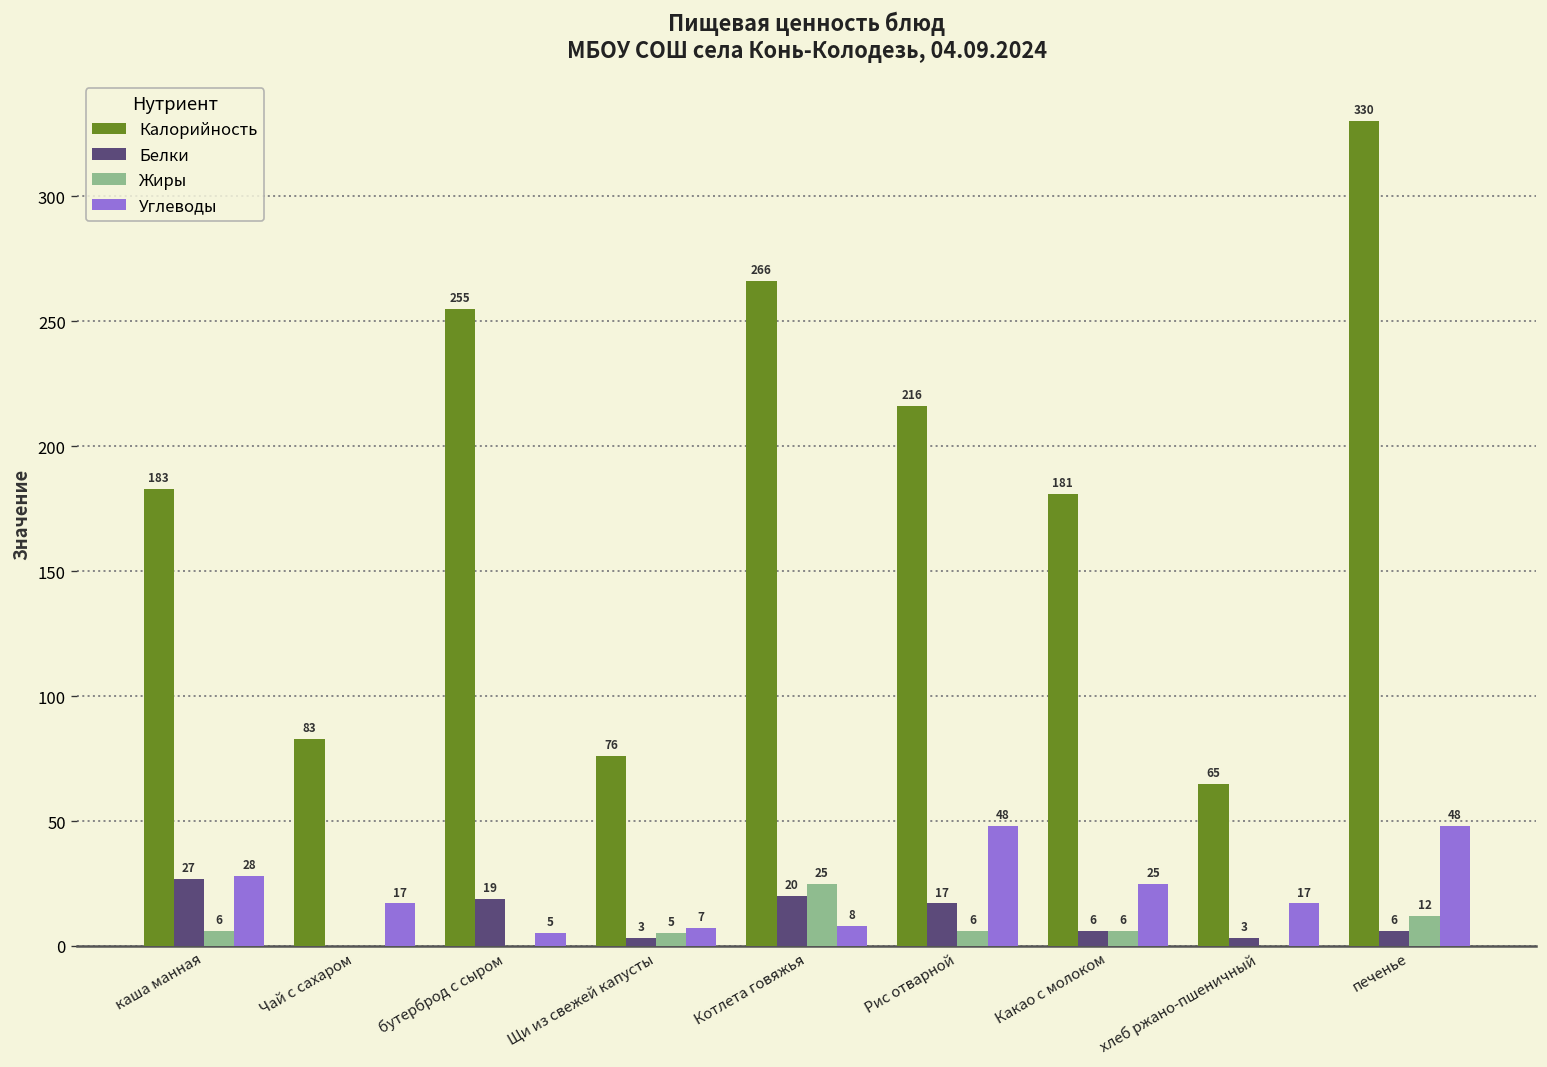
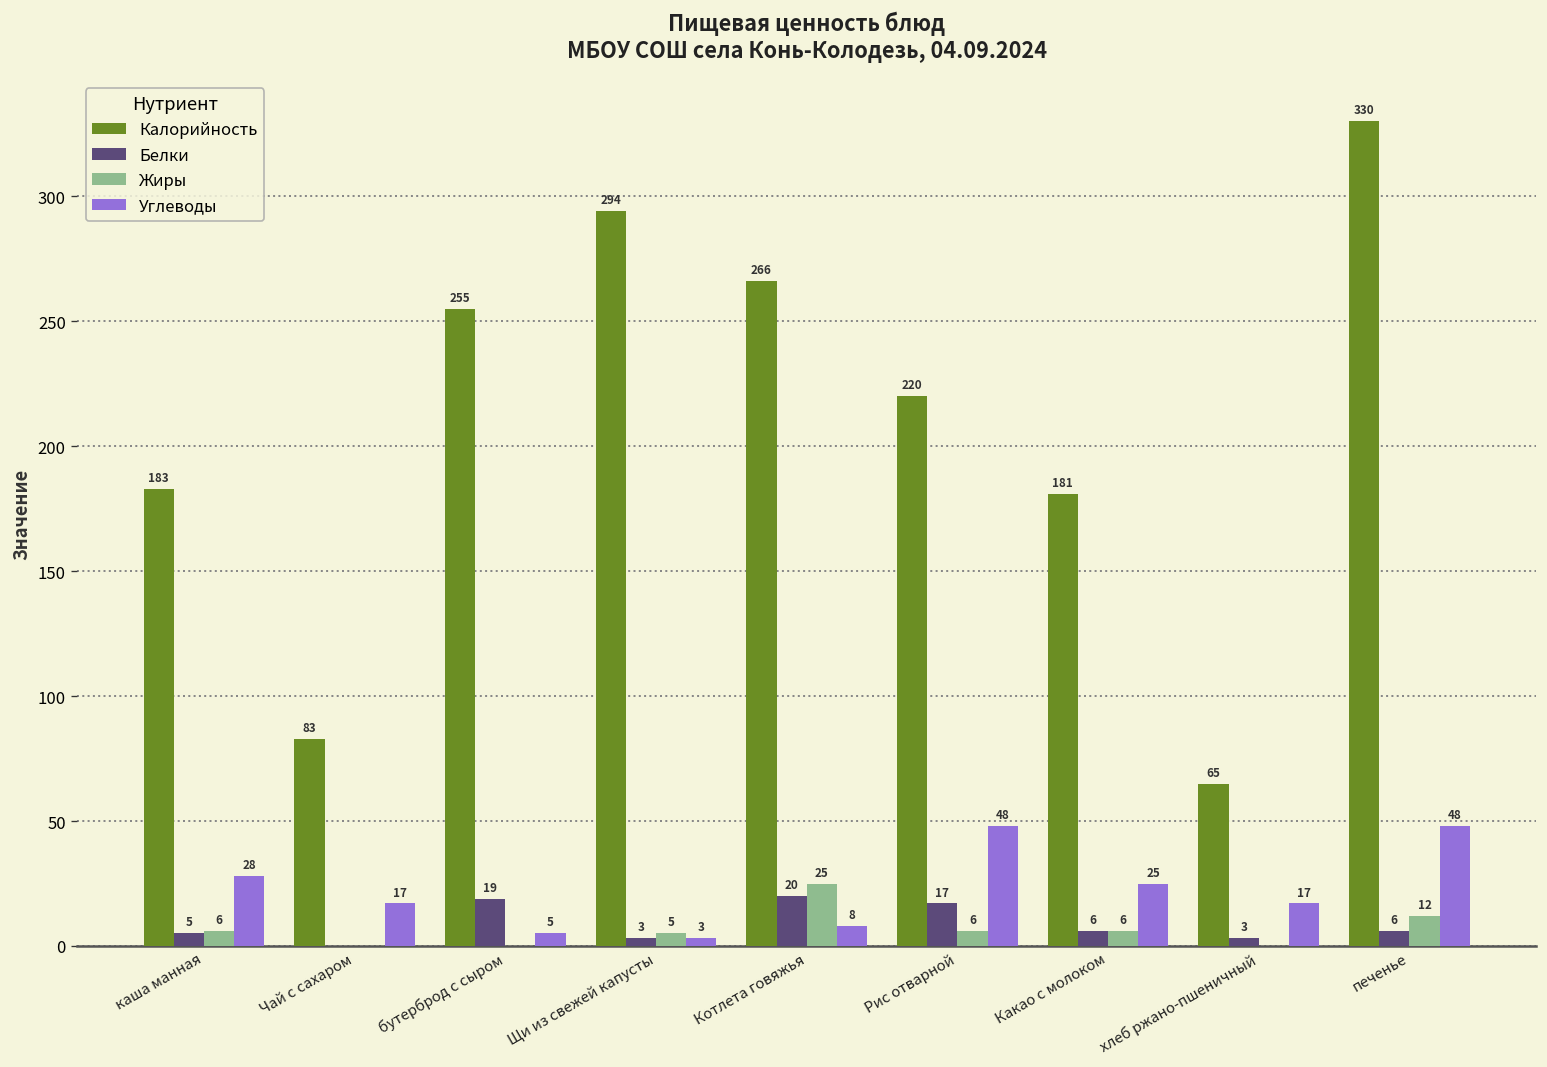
  {
    "Калорийность": {
      "каша манная": 183,
      "Чай с сахаром": 83,
      "бутерброд с сыром": 255,
-     "Щи из свежей капусты": 76,
+     "Щи из свежей капусты": 294,
      "Котлета говяжья": 266,
-     "Рис отварной": 216,
+     "Рис отварной": 220,
      "Какао с молоком": 181,
      "хлеб ржано-пшеничный": 65,
      "печенье": 330
    },
    "Белки": {
-     "каша манная": 27,
+     "каша манная": 5,
      "бутерброд с сыром": 19,
      "Щи из свежей капусты": 3,
      "Котлета говяжья": 20,
      "Рис отварной": 17,
      "Какао с молоком": 6,
      "хлеб ржано-пшеничный": 3,
      "печенье": 6
    },
    "Жиры": {
      "каша манная": 6,
      "Щи из свежей капусты": 5,
      "Котлета говяжья": 25,
      "Рис отварной": 6,
      "Какао с молоком": 6,
      "печенье": 12
    },
    "Углеводы": {
      "каша манная": 28,
      "Чай с сахаром": 17,
      "бутерброд с сыром": 5,
-     "Щи из свежей капусты": 7,
+     "Щи из свежей капусты": 3,
      "Котлета говяжья": 8,
      "Рис отварной": 48,
      "Какао с молоком": 25,
      "хлеб ржано-пшеничный": 17,
      "печенье": 48
    }
  }
